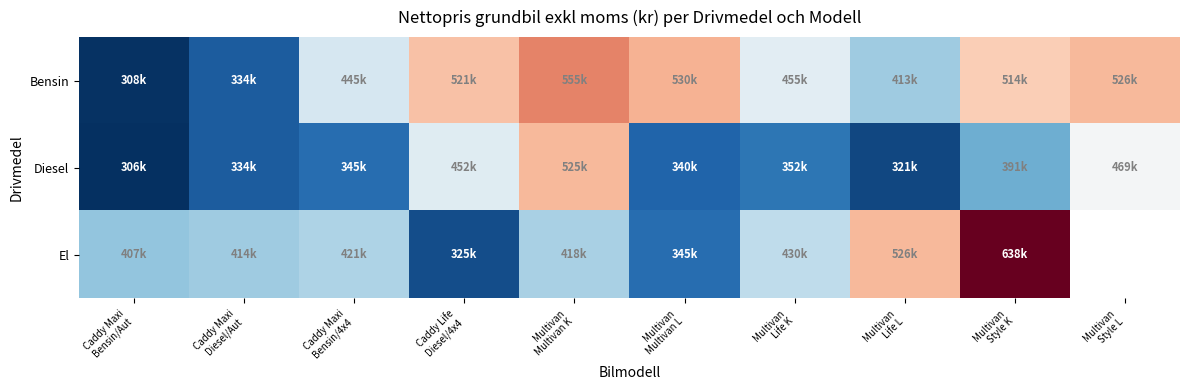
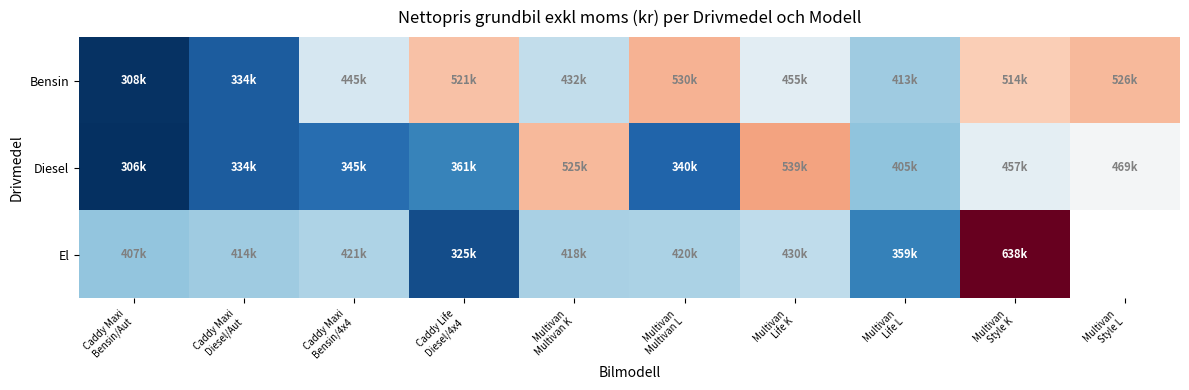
  {
    "Bensin": {
      "Caddy Maxi Bensin/Aut": "308k",
      "Caddy Maxi Diesel/Aut": "334k",
      "Caddy Maxi Bensin/4x4": "445k",
      "Caddy Life Diesel/4x4": "521k",
-     "Multivan Multivan K": "555k",
+     "Multivan Multivan K": "432k",
      "Multivan Multivan L": "530k",
      "Multivan Life K": "455k",
      "Multivan Life L": "413k",
      "Multivan Style K": "514k",
      "Multivan Style L": "526k"
    },
    "Diesel": {
      "Caddy Maxi Bensin/Aut": "306k",
      "Caddy Maxi Diesel/Aut": "334k",
      "Caddy Maxi Bensin/4x4": "345k",
-     "Caddy Life Diesel/4x4": "452k",
+     "Caddy Life Diesel/4x4": "361k",
      "Multivan Multivan K": "525k",
      "Multivan Multivan L": "340k",
-     "Multivan Life K": "352k",
-     "Multivan Life L": "321k",
-     "Multivan Style K": "391k",
+     "Multivan Life K": "539k",
+     "Multivan Life L": "405k",
+     "Multivan Style K": "457k",
      "Multivan Style L": "469k"
    },
    "El": {
      "Caddy Maxi Bensin/Aut": "407k",
      "Caddy Maxi Diesel/Aut": "414k",
      "Caddy Maxi Bensin/4x4": "421k",
      "Caddy Life Diesel/4x4": "325k",
      "Multivan Multivan K": "418k",
-     "Multivan Multivan L": "345k",
+     "Multivan Multivan L": "420k",
      "Multivan Life K": "430k",
-     "Multivan Life L": "526k",
+     "Multivan Life L": "359k",
      "Multivan Style K": "638k"
    }
  }
